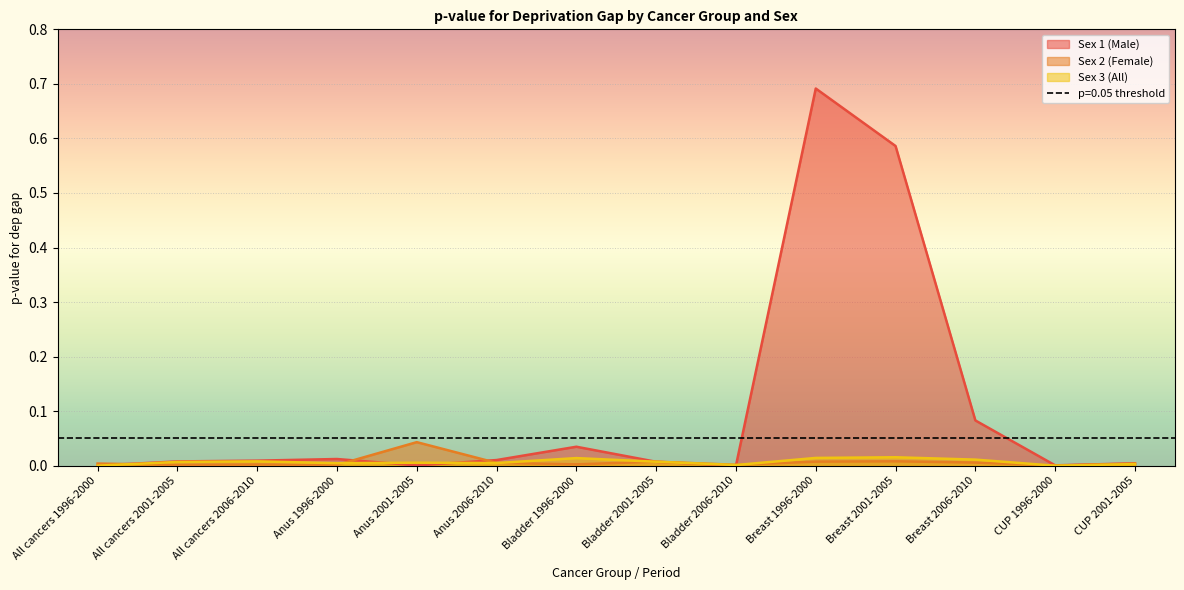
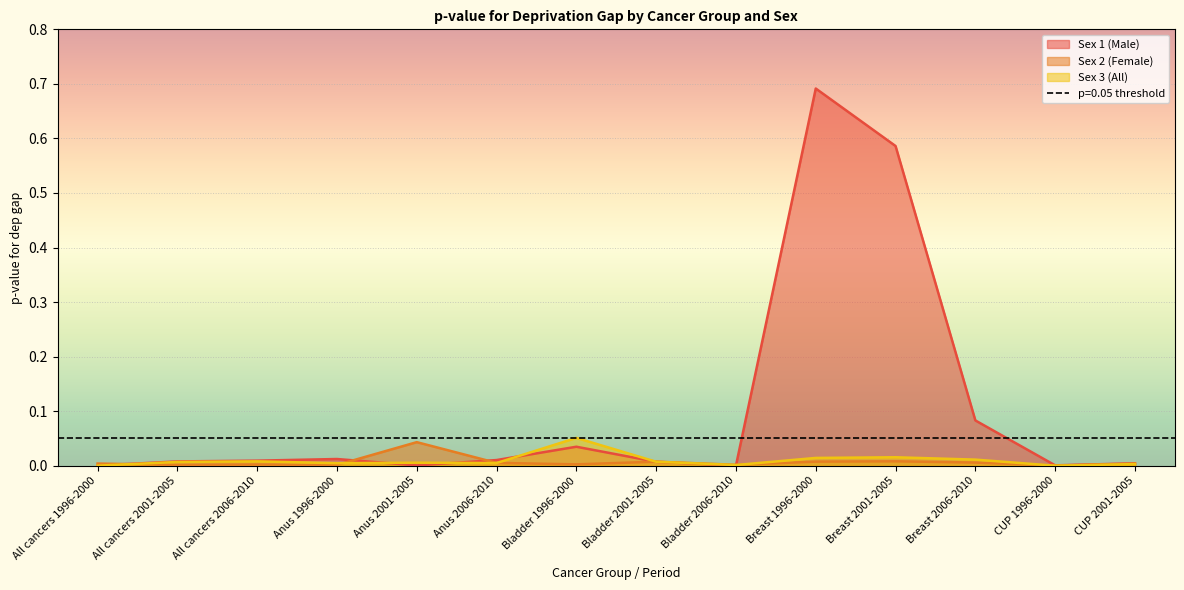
  {
    "Sex 3 (All)": {
      "Anus 2001-2005": 0.01,
-     "Bladder 1996-2000": 0.01,
+     "Bladder 1996-2000": 0.05,
      "Breast 1996-2000": 0.01,
      "Breast 2001-2005": 0.02,
      "Breast 2006-2010": 0.01
    }
  }
